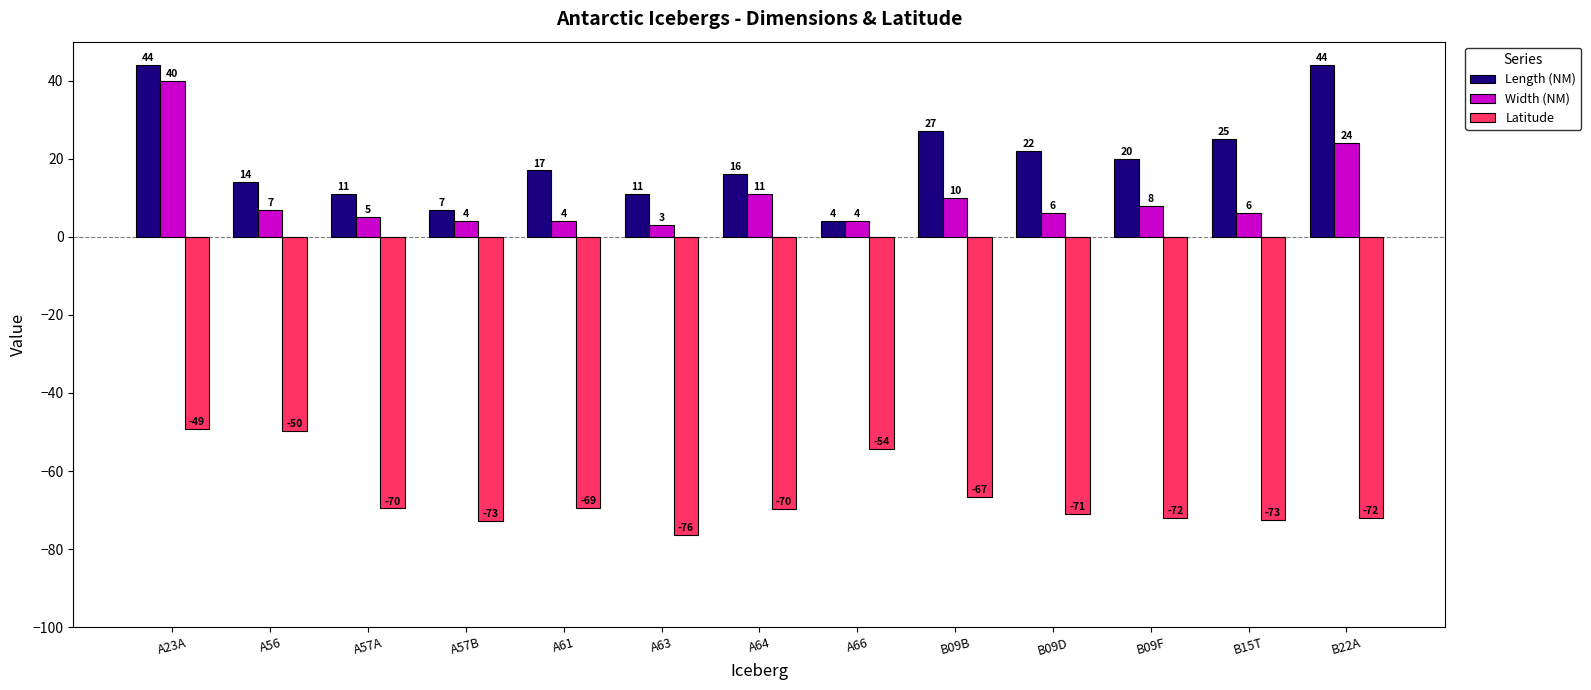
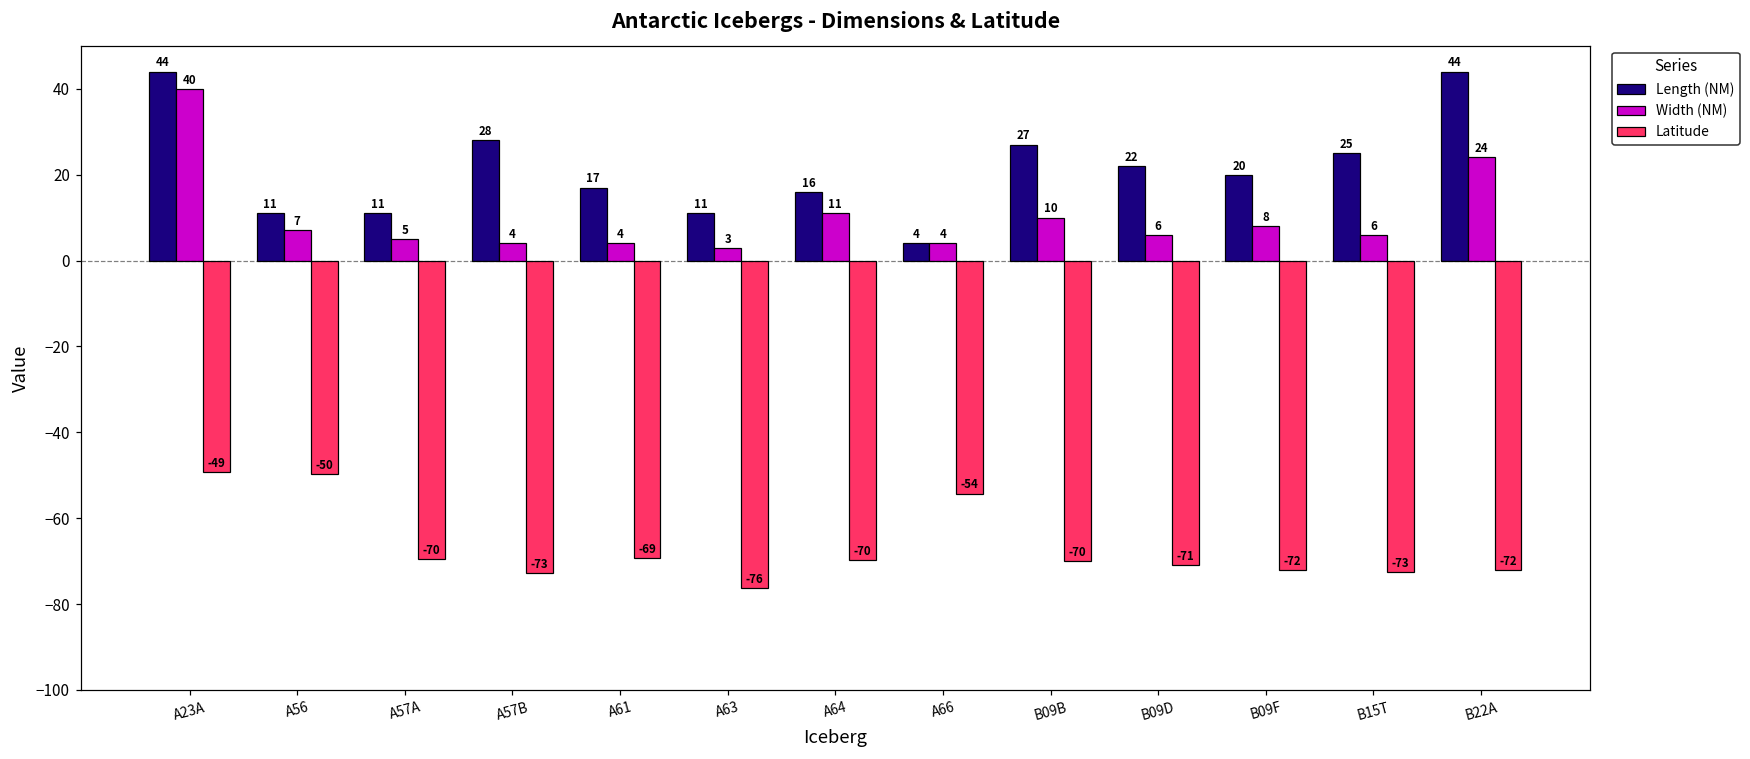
  {
    "Length (NM)": {
      "A23A": 44,
-     "A56": 14,
+     "A56": 11,
      "A57A": 11,
-     "A57B": 7,
+     "A57B": 28,
      "A61": 17,
      "A63": 11,
      "A64": 16,
      "A66": 4,
      "B09B": 27,
      "B09D": 22,
      "B09F": 20,
      "B15T": 25,
      "B22A": 44
    },
    "Width (NM)": {
      "A23A": 40,
      "A56": 7,
      "A57A": 5,
      "A57B": 4,
      "A61": 4,
      "A63": 3,
      "A64": 11,
      "A66": 4,
      "B09B": 10,
      "B09D": 6,
      "B09F": 8,
      "B15T": 6,
      "B22A": 24
    },
    "Latitude": {
      "A23A": -49,
      "A56": -50,
      "A57A": -70,
      "A57B": -73,
      "A61": -69,
      "A63": -76,
      "A64": -70,
      "A66": -54,
-     "B09B": -67,
+     "B09B": -70,
      "B09D": -71,
      "B09F": -72,
      "B15T": -73,
      "B22A": -72
    }
  }
